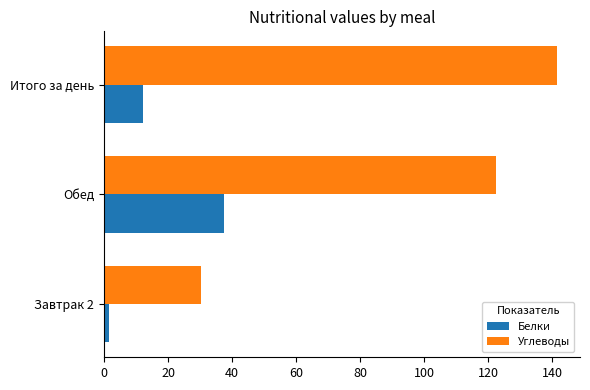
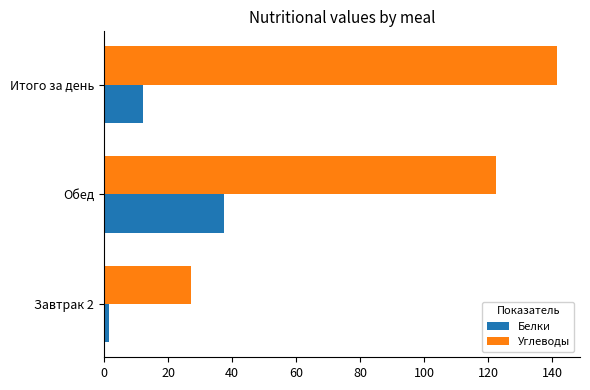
  {
    "Белки": {
      "Итого за день": 12,
      "Обед": 37,
      "Завтрак 2": 2
    },
    "Углеводы": {
      "Итого за день": 142,
      "Обед": 122,
-     "Завтрак 2": 30
+     "Завтрак 2": 27
    }
  }
